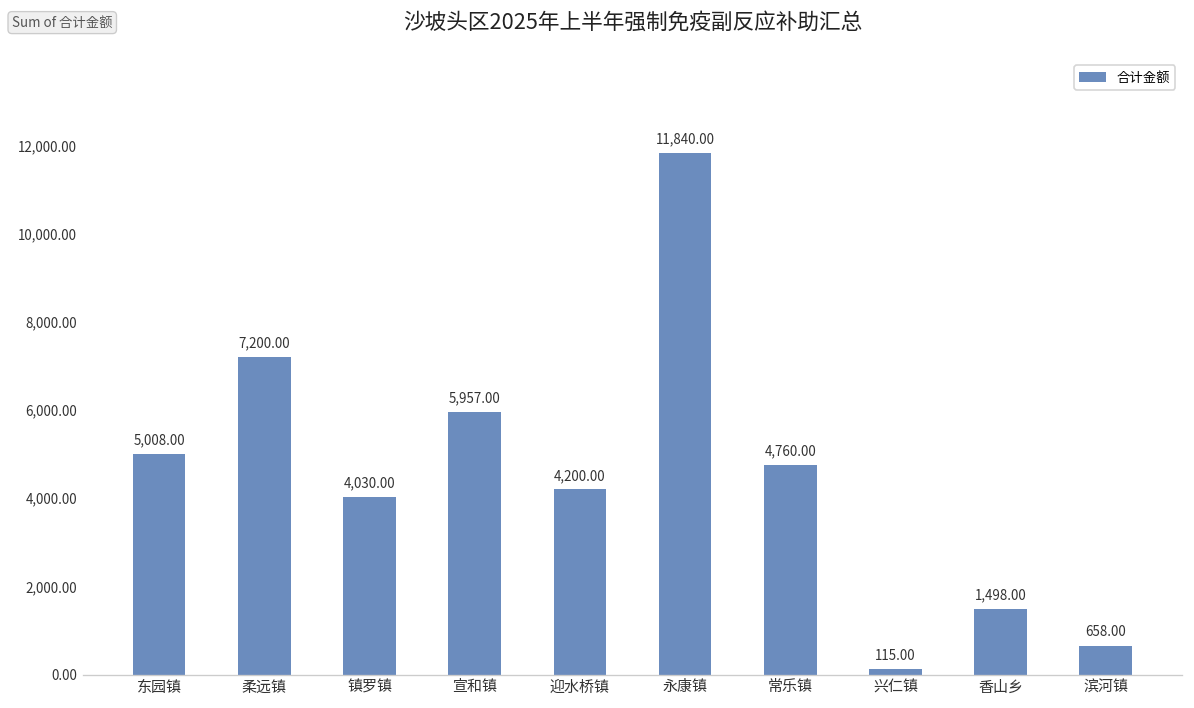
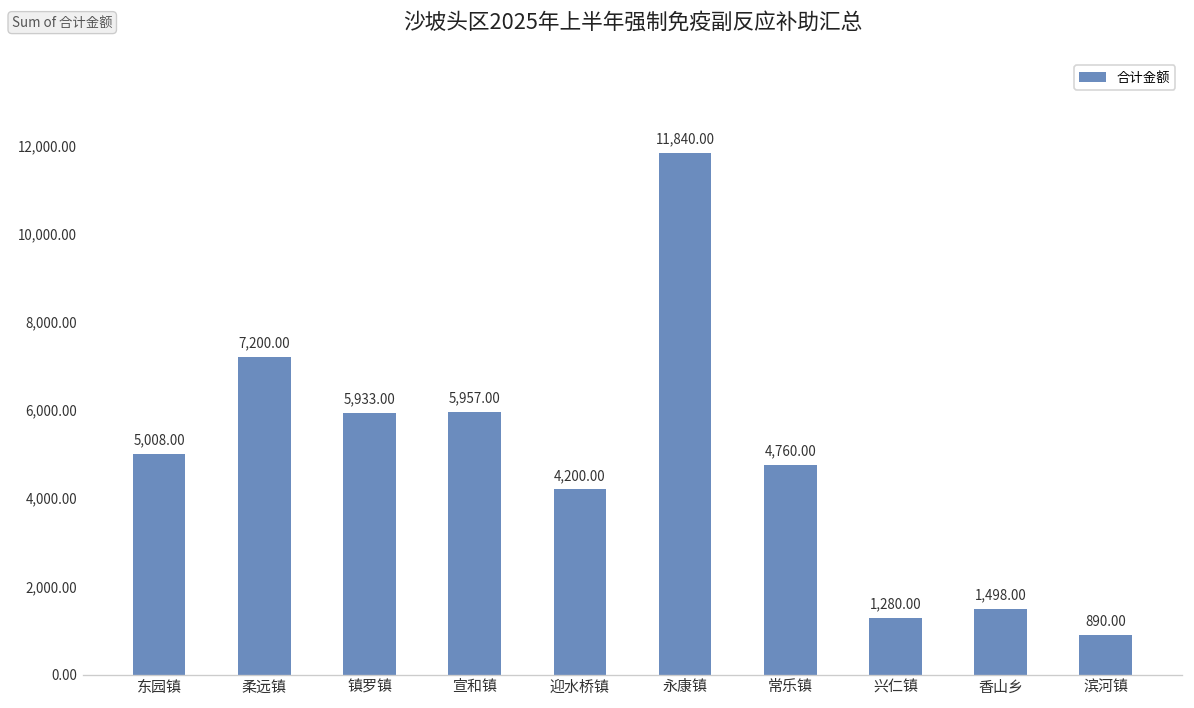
  {
    "东园镇": "5,008.00",
    "柔远镇": "7,200.00",
-   "镇罗镇": "4,030.00",
+   "镇罗镇": "5,933.00",
    "宣和镇": "5,957.00",
    "迎水桥镇": "4,200.00",
    "永康镇": "11,840.00",
    "常乐镇": "4,760.00",
-   "兴仁镇": "115.00",
+   "兴仁镇": "1,280.00",
    "香山乡": "1,498.00",
-   "滨河镇": "658.00"
+   "滨河镇": "890.00"
  }
